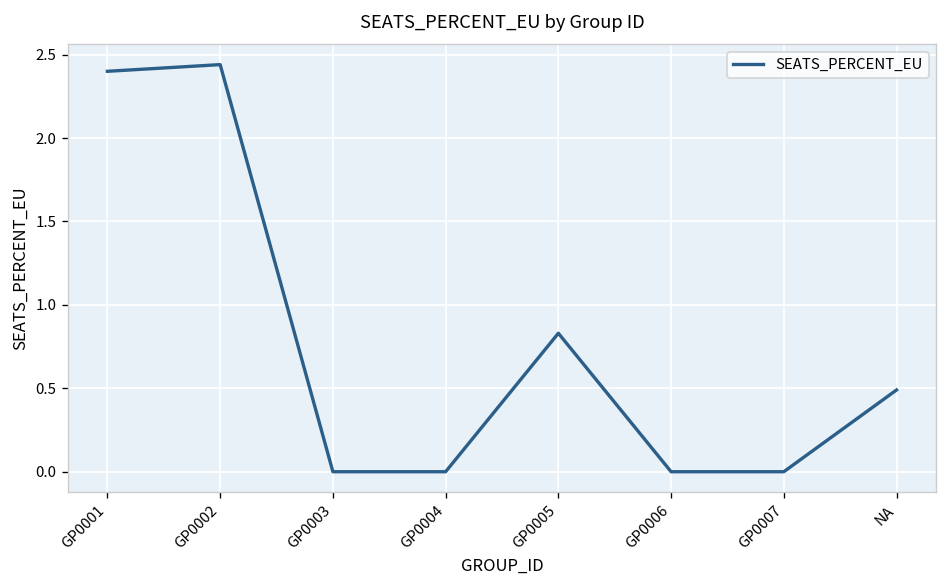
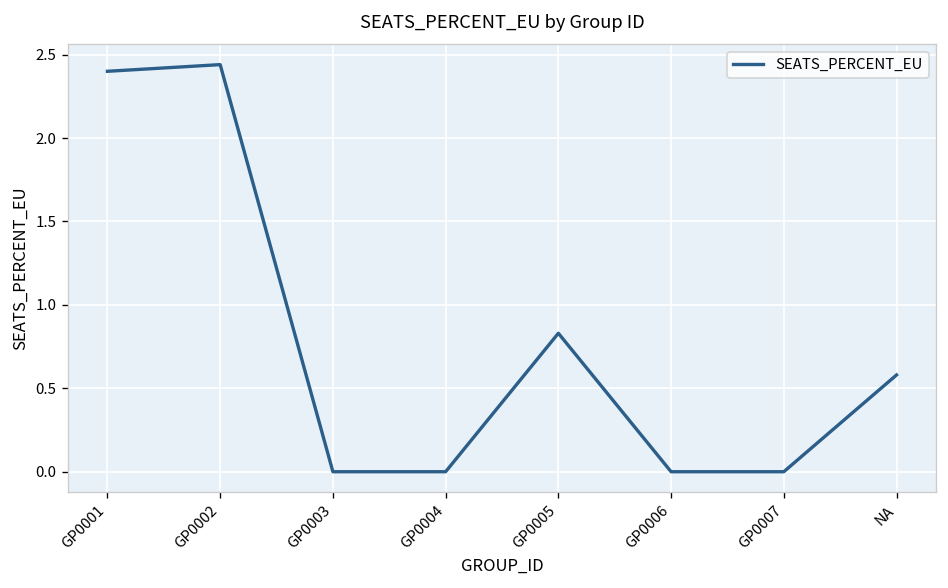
  {
    "GP0001": 2.40,
    "GP0002": 2.44,
    "GP0003": 0.00,
    "GP0004": 0.00,
    "GP0005": 0.83,
    "GP0006": 0.00,
    "GP0007": 0.00,
-   "NA": 0.49
+   "NA": 0.58
  }
